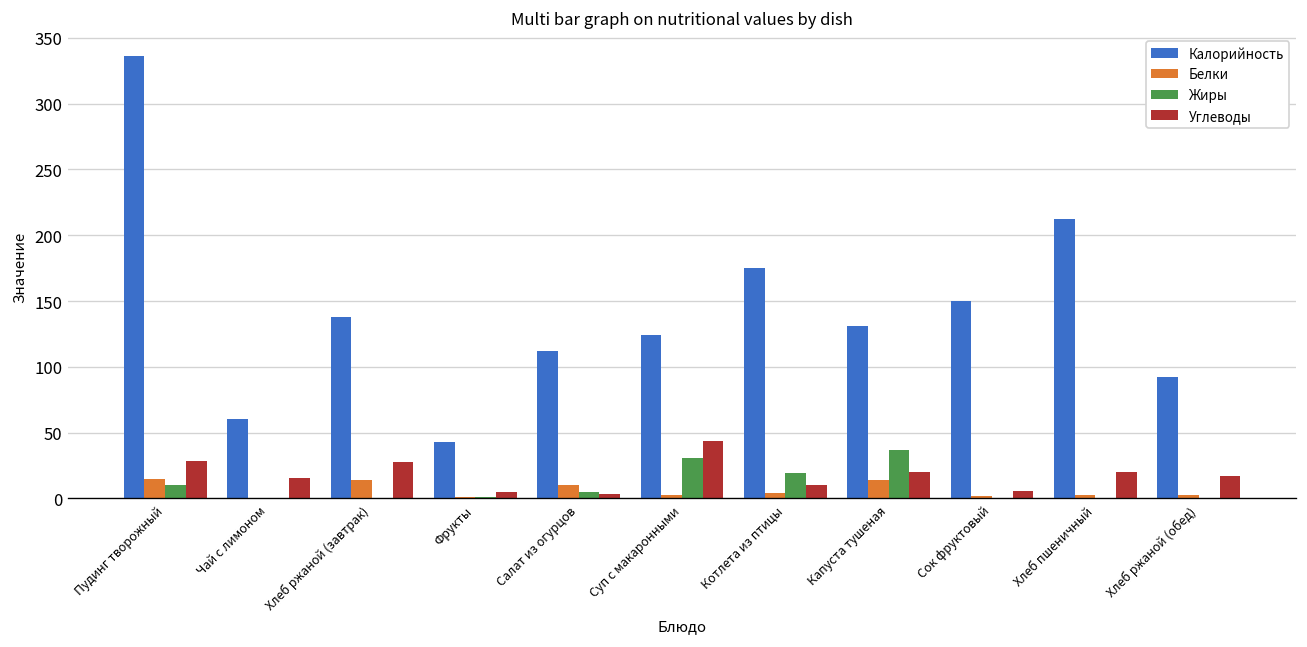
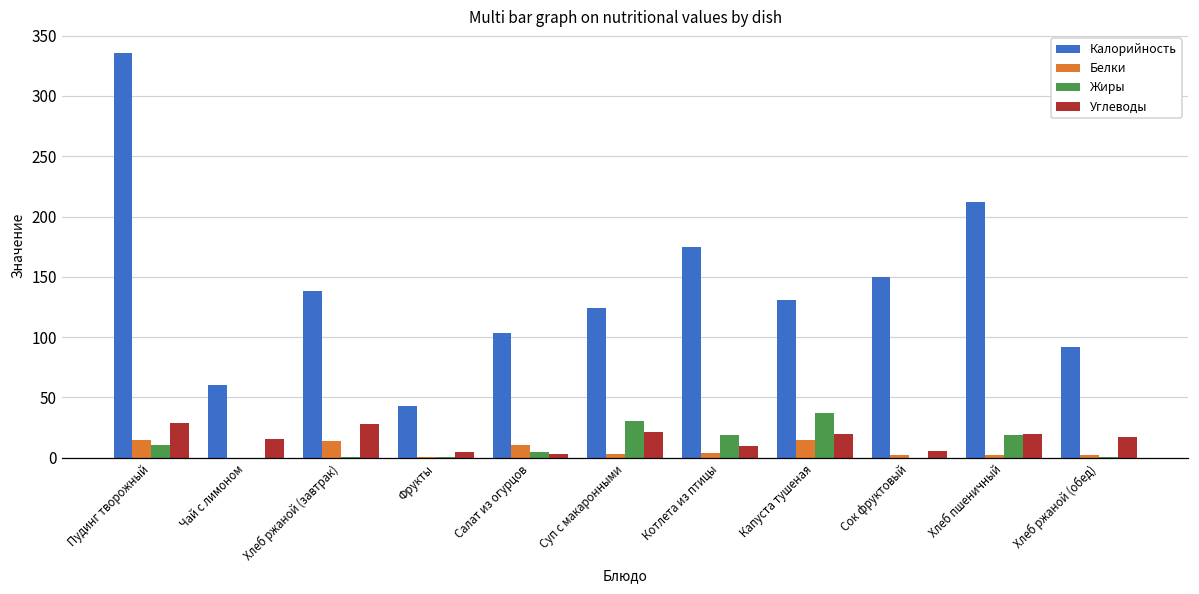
  {
    "Калорийность": {
      "Пудинг творожный": 336,
      "Чай с лимоном": 60,
      "Хлеб ржаной (завтрак)": 138,
      "Фрукты": 43,
-     "Салат из огурцов": 112,
+     "Салат из огурцов": 104,
      "Суп с макаронными": 124,
      "Котлета из птицы": 175,
      "Капуста тушеная": 131,
      "Сок фруктовый": 150,
      "Хлеб пшеничный": 212,
      "Хлеб ржаной (обед)": 92
    },
    "Белки": {
      "Пудинг творожный": 15,
      "Хлеб ржаной (завтрак)": 14,
      "Салат из огурцов": 10,
      "Суп с макаронными": 3,
      "Котлета из птицы": 4,
      "Капуста тушеная": 14,
      "Хлеб пшеничный": 2,
      "Хлеб ржаной (обед)": 2
    },
    "Жиры": {
      "Пудинг творожный": 10,
      "Салат из огурцов": 5,
      "Суп с макаронными": 30,
      "Котлета из птицы": 19,
      "Капуста тушеная": 37,
-     "Хлеб пшеничный": 0
+     "Хлеб пшеничный": 19
    },
    "Углеводы": {
      "Пудинг творожный": 28,
      "Чай с лимоном": 15,
      "Хлеб ржаной (завтрак)": 28,
      "Фрукты": 5,
      "Салат из огурцов": 3,
-     "Суп с макаронными": 43,
+     "Суп с макаронными": 22,
      "Котлета из птицы": 10,
      "Капуста тушеная": 20,
      "Сок фруктовый": 6,
      "Хлеб пшеничный": 20,
      "Хлеб ржаной (обед)": 17
    }
  }
